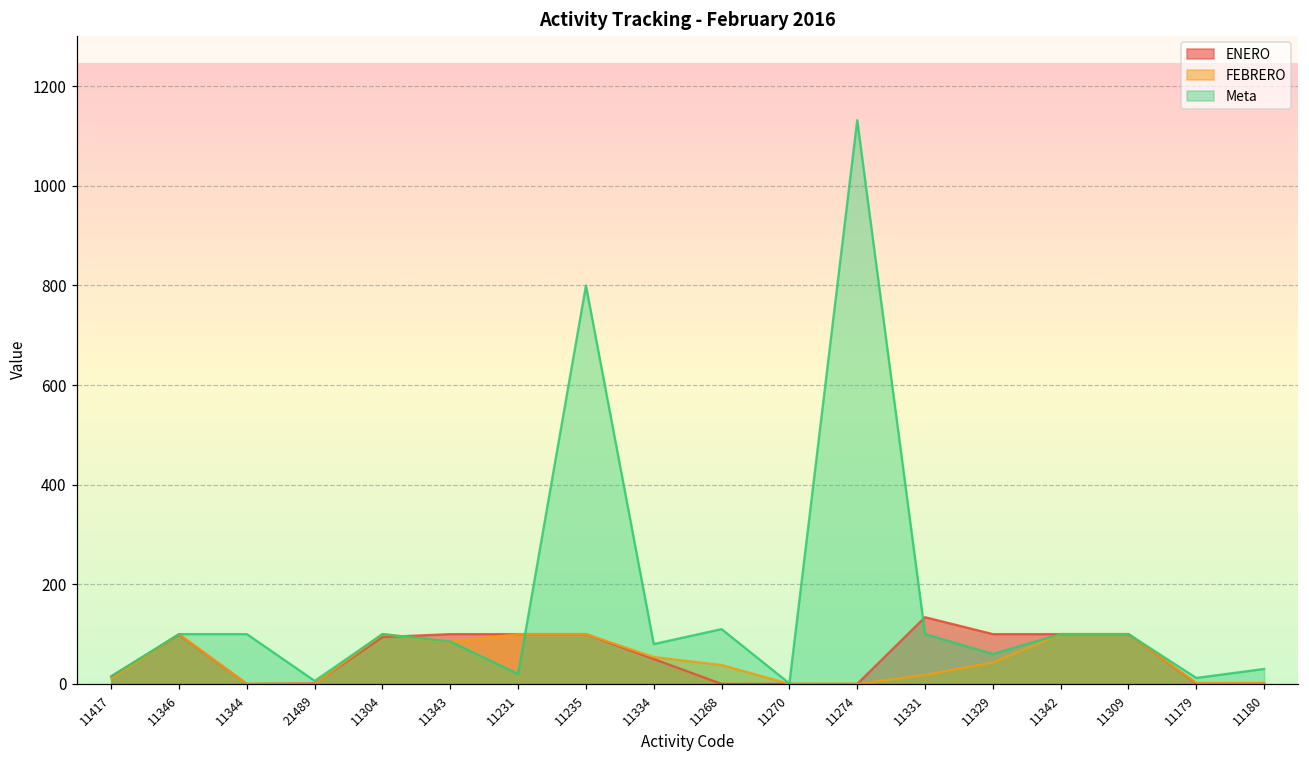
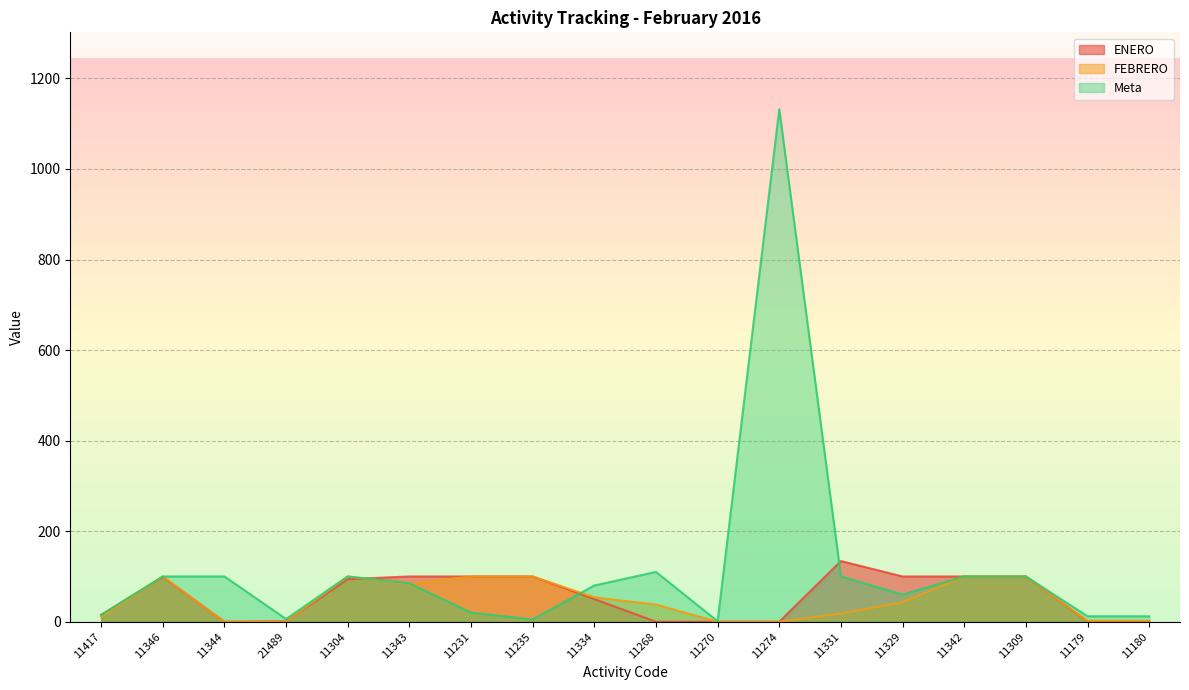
  {
    "ENERO": {
      "11304": 90,
      "11343": 100,
      "11268": 0,
      "11331": 130,
      "11329": 100
    },
    "FEBRERO": {
      "11268": 40,
      "11331": 20,
      "11329": 40
    },
    "Meta": {
      "11344": 100,
      "11231": 20,
-     "11235": 800,
+     "11235": 10,
      "11334": 80,
      "11268": 110,
      "11274": 1130,
      "11331": 100,
      "11329": 60,
      "11179": 10,
-     "11180": 30
+     "11180": 10
    }
  }
